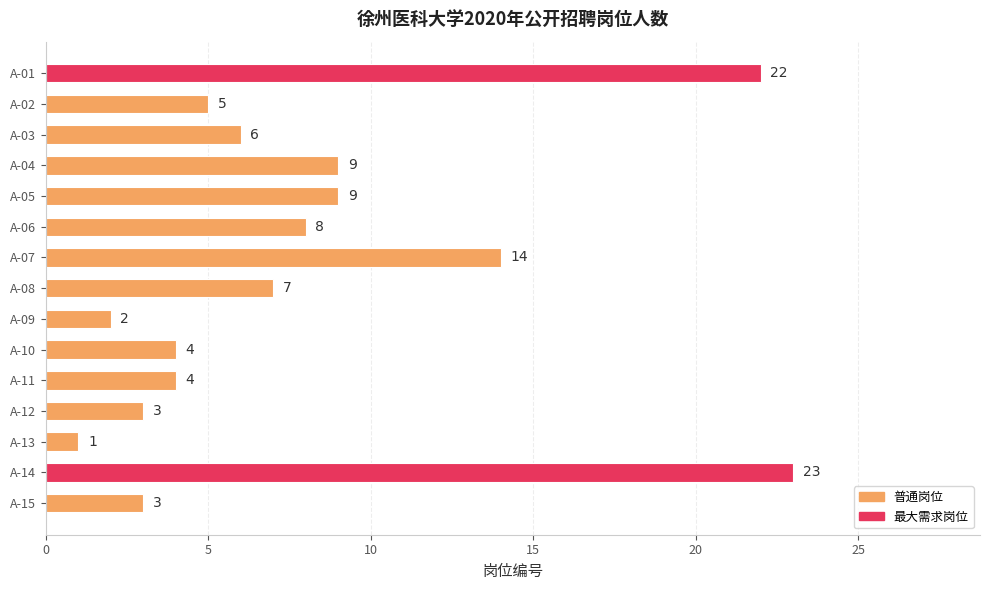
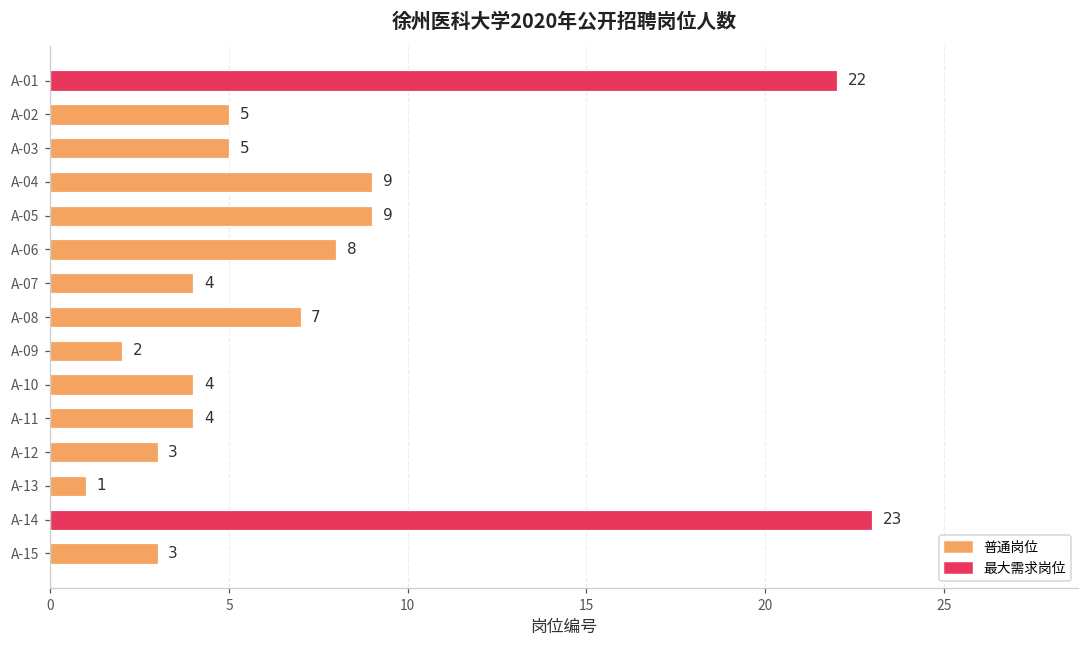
  {
    "A-01": 22,
    "A-02": 5,
-   "A-03": 6,
+   "A-03": 5,
    "A-04": 9,
    "A-05": 9,
    "A-06": 8,
-   "A-07": 14,
+   "A-07": 4,
    "A-08": 7,
    "A-09": 2,
    "A-10": 4,
    "A-11": 4,
    "A-12": 3,
    "A-13": 1,
    "A-14": 23,
    "A-15": 3
  }
